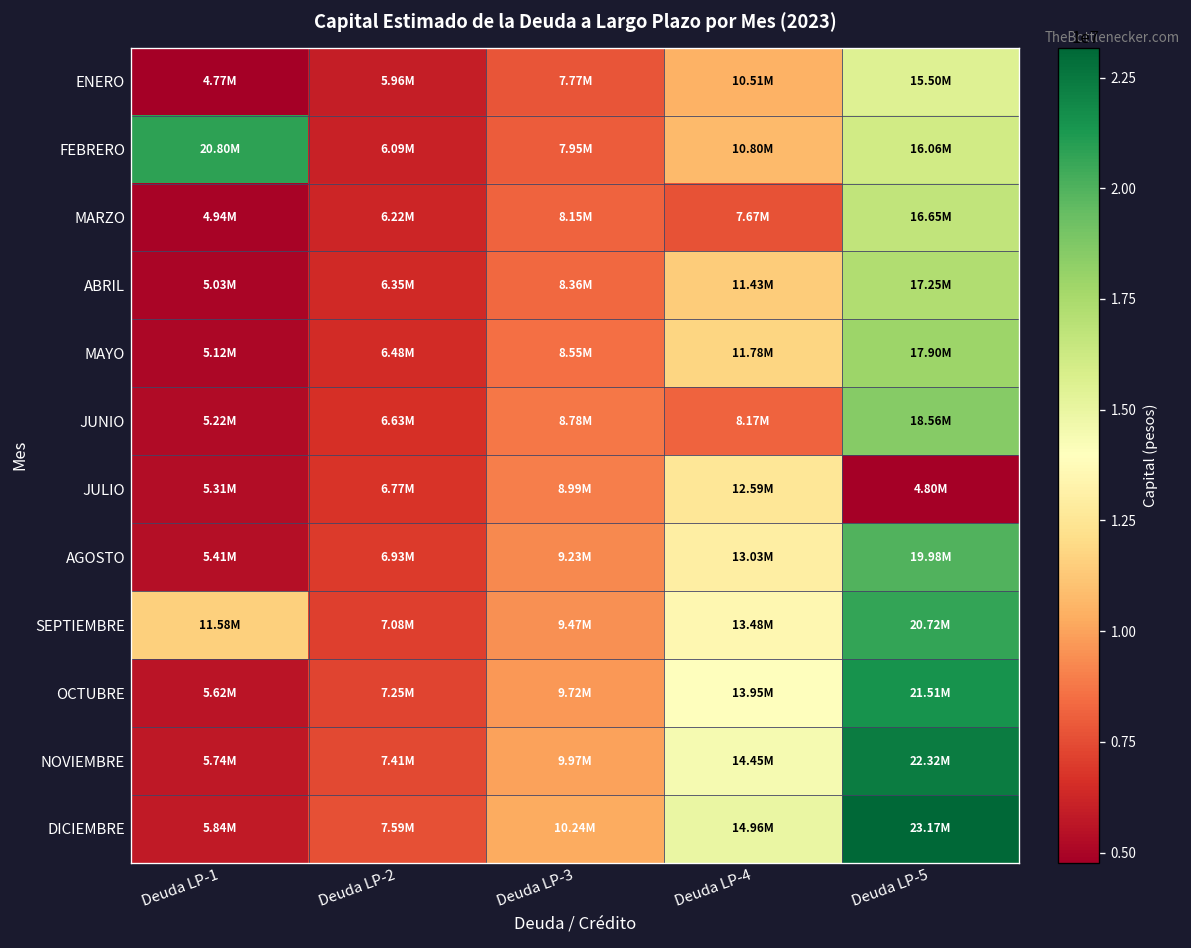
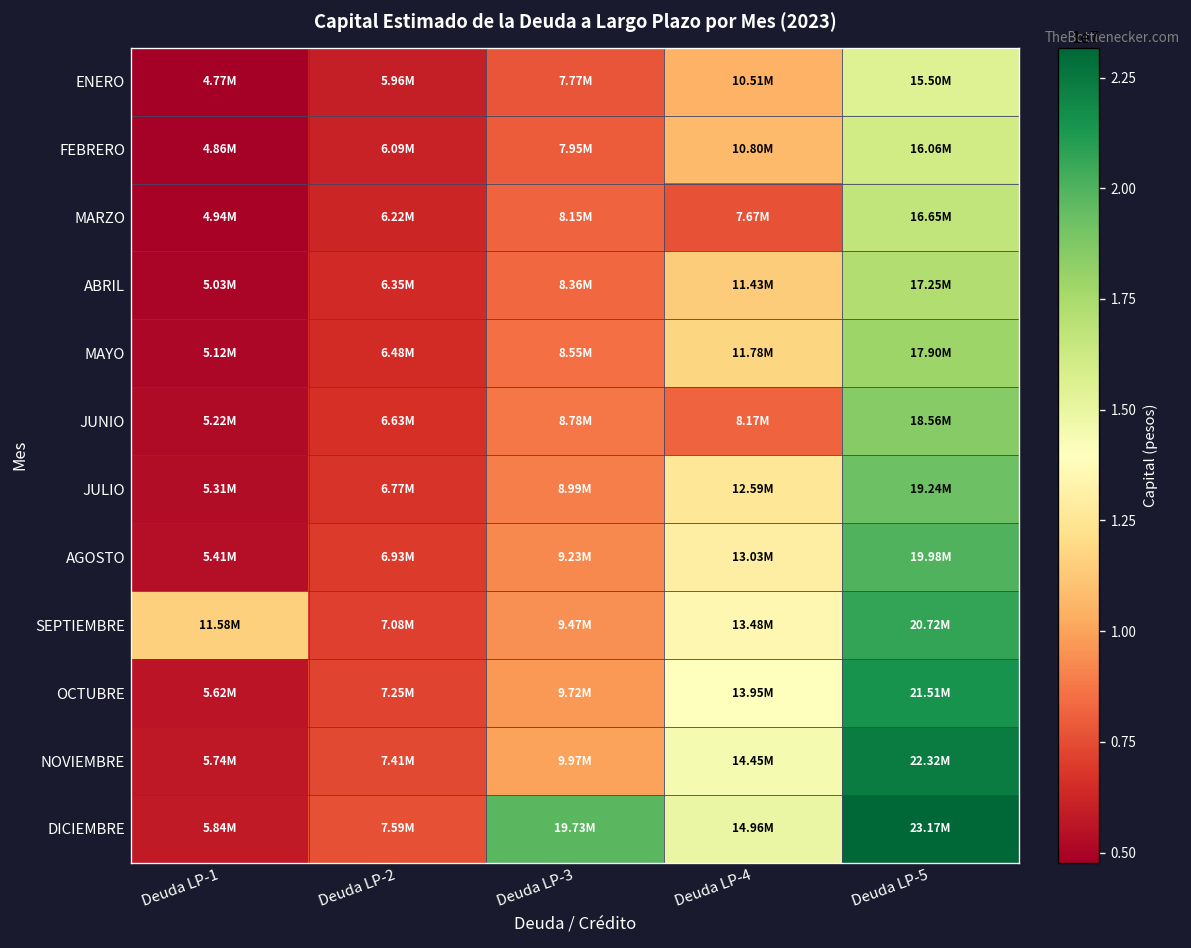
  {
    "ENERO": {
      "Deuda LP-1": "4.77M",
      "Deuda LP-2": "5.96M",
      "Deuda LP-3": "7.77M",
      "Deuda LP-4": "10.51M",
      "Deuda LP-5": "15.50M"
    },
    "FEBRERO": {
-     "Deuda LP-1": "20.80M",
+     "Deuda LP-1": "4.86M",
      "Deuda LP-2": "6.09M",
      "Deuda LP-3": "7.95M",
      "Deuda LP-4": "10.80M",
      "Deuda LP-5": "16.06M"
    },
    "MARZO": {
      "Deuda LP-1": "4.94M",
      "Deuda LP-2": "6.22M",
      "Deuda LP-3": "8.15M",
      "Deuda LP-4": "7.67M",
      "Deuda LP-5": "16.65M"
    },
    "ABRIL": {
      "Deuda LP-1": "5.03M",
      "Deuda LP-2": "6.35M",
      "Deuda LP-3": "8.36M",
      "Deuda LP-4": "11.43M",
      "Deuda LP-5": "17.25M"
    },
    "MAYO": {
      "Deuda LP-1": "5.12M",
      "Deuda LP-2": "6.48M",
      "Deuda LP-3": "8.55M",
      "Deuda LP-4": "11.78M",
      "Deuda LP-5": "17.90M"
    },
    "JUNIO": {
      "Deuda LP-1": "5.22M",
      "Deuda LP-2": "6.63M",
      "Deuda LP-3": "8.78M",
      "Deuda LP-4": "8.17M",
      "Deuda LP-5": "18.56M"
    },
    "JULIO": {
      "Deuda LP-1": "5.31M",
      "Deuda LP-2": "6.77M",
      "Deuda LP-3": "8.99M",
      "Deuda LP-4": "12.59M",
-     "Deuda LP-5": "4.80M"
+     "Deuda LP-5": "19.24M"
    },
    "AGOSTO": {
      "Deuda LP-1": "5.41M",
      "Deuda LP-2": "6.93M",
      "Deuda LP-3": "9.23M",
      "Deuda LP-4": "13.03M",
      "Deuda LP-5": "19.98M"
    },
    "SEPTIEMBRE": {
      "Deuda LP-1": "11.58M",
      "Deuda LP-2": "7.08M",
      "Deuda LP-3": "9.47M",
      "Deuda LP-4": "13.48M",
      "Deuda LP-5": "20.72M"
    },
    "OCTUBRE": {
      "Deuda LP-1": "5.62M",
      "Deuda LP-2": "7.25M",
      "Deuda LP-3": "9.72M",
      "Deuda LP-4": "13.95M",
      "Deuda LP-5": "21.51M"
    },
    "NOVIEMBRE": {
      "Deuda LP-1": "5.74M",
      "Deuda LP-2": "7.41M",
      "Deuda LP-3": "9.97M",
      "Deuda LP-4": "14.45M",
      "Deuda LP-5": "22.32M"
    },
    "DICIEMBRE": {
      "Deuda LP-1": "5.84M",
      "Deuda LP-2": "7.59M",
-     "Deuda LP-3": "10.24M",
+     "Deuda LP-3": "19.73M",
      "Deuda LP-4": "14.96M",
      "Deuda LP-5": "23.17M"
    }
  }
